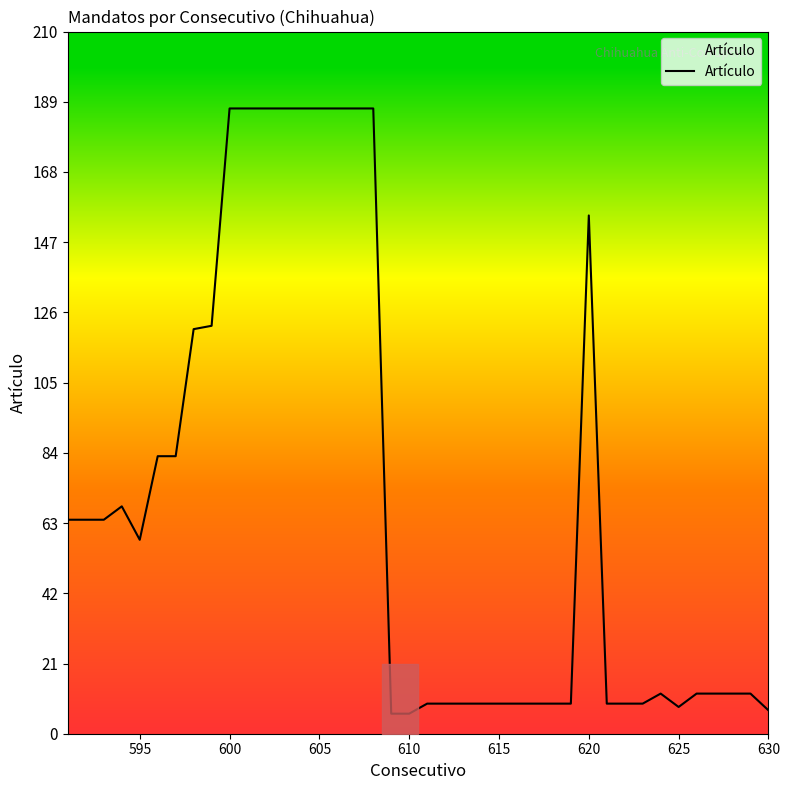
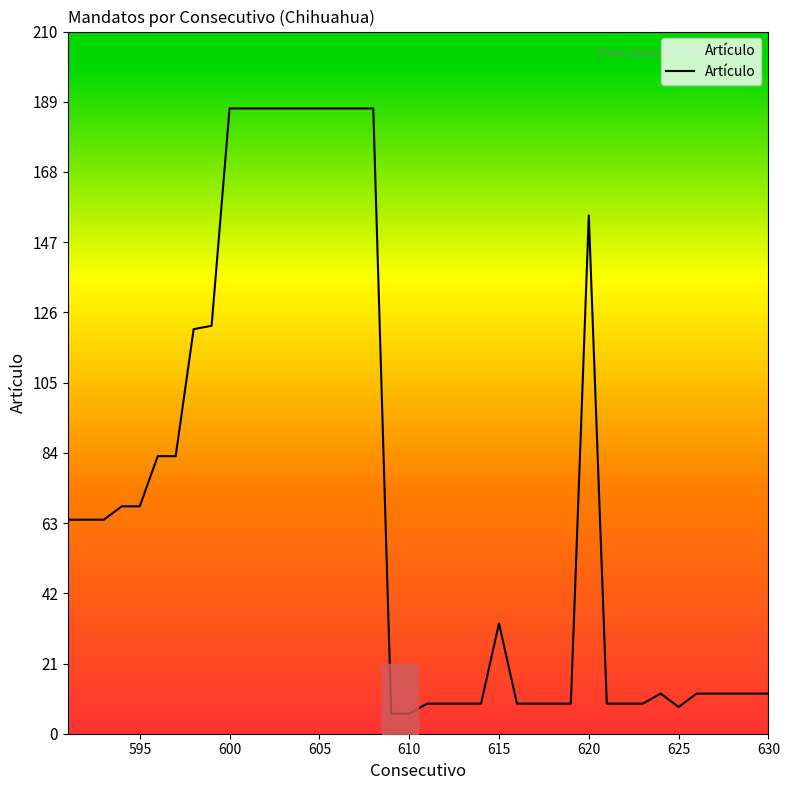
  {
-   "595": 58,
+   "595": 68,
    "600": 187,
    "605": 187,
    "610": 6,
-   "615": 9,
+   "615": 33,
    "620": 155,
    "625": 8,
-   "630": 7
+   "630": 12
  }
